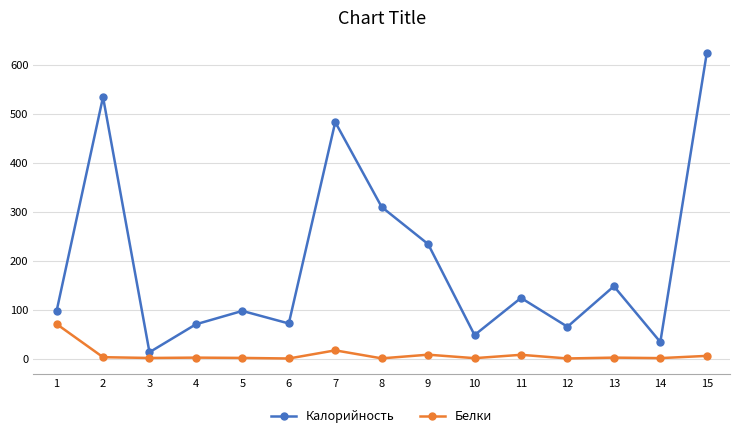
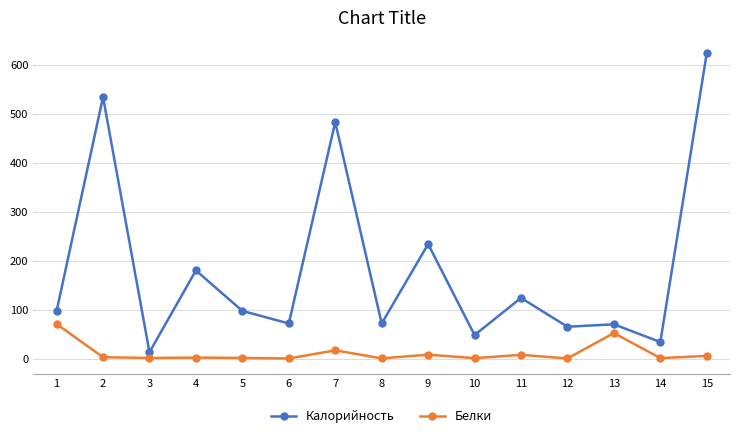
  {
    "Калорийность": {
      "1": 100,
      "2": 530,
      "3": 10,
-     "4": 70,
+     "4": 180,
      "5": 100,
      "6": 70,
      "7": 480,
-     "8": 310,
+     "8": 70,
      "9": 230,
      "10": 50,
      "11": 120,
      "12": 70,
-     "13": 150,
+     "13": 70,
      "14": 30,
      "15": 620
    },
    "Белки": {
      "1": 70,
      "2": 0,
      "3": 0,
      "4": 0,
      "5": 0,
      "6": 0,
      "7": 20,
      "8": 0,
      "9": 10,
      "10": 0,
      "11": 10,
      "12": 0,
-     "13": 0,
+     "13": 50,
      "14": 0,
      "15": 10
    }
  }
